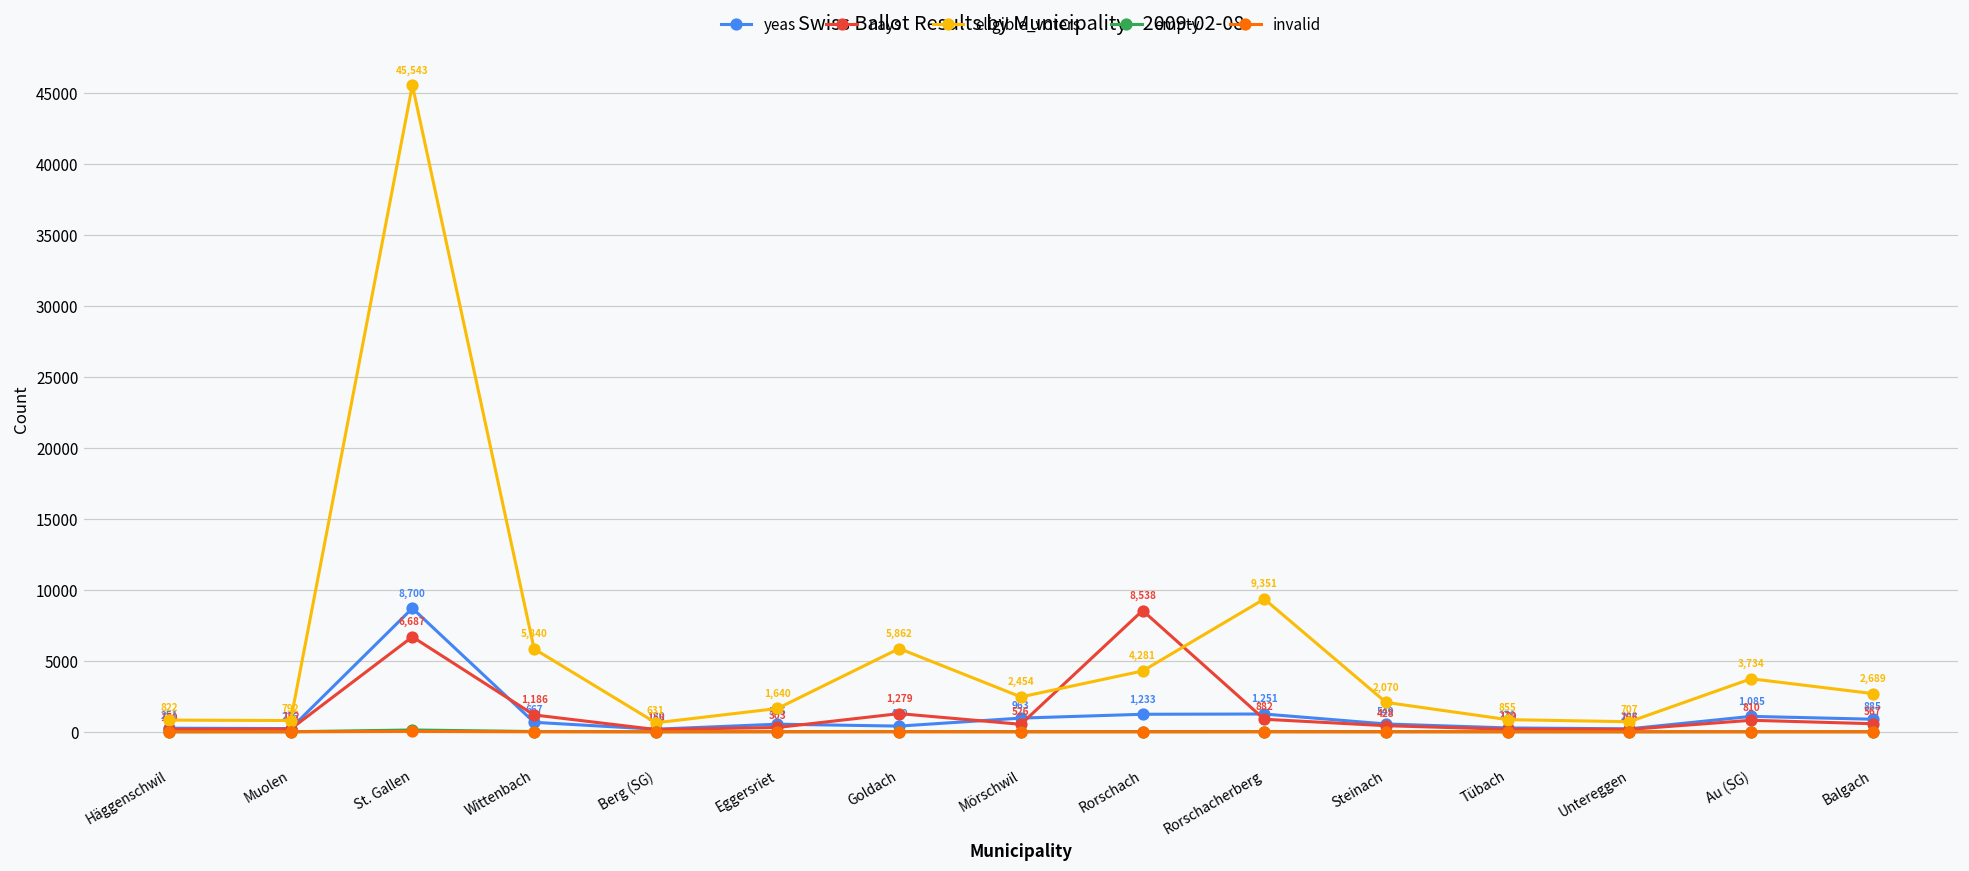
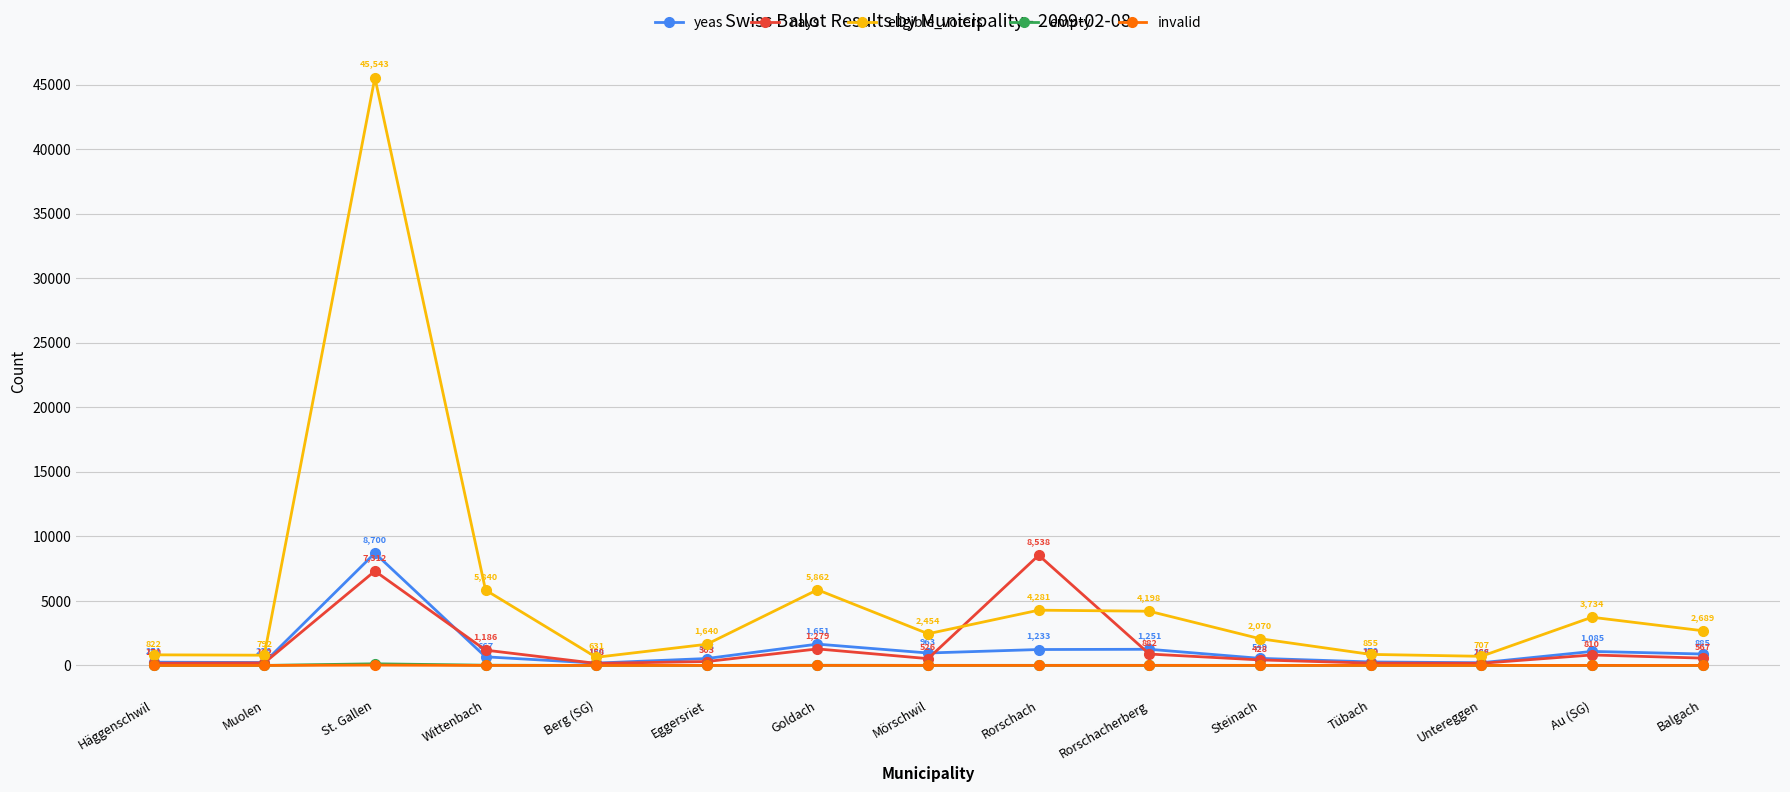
  {
    "yeas": {
      "St. Gallen": "8,700",
-     "Goldach": "400",
+     "Goldach": "1,651",
      "Rorschach": "1,233",
      "Rorschacherberg": "1,251"
    },
    "nays": {
-     "St. Gallen": "6,687",
+     "St. Gallen": "7,312",
      "Wittenbach": "1,186",
      "Goldach": "1,279",
      "Rorschach": "8,538"
    },
    "eligible_voters": {
      "St. Gallen": "45,543",
      "Wittenbach": "5,840",
      "Eggersriet": "1,640",
      "Goldach": "5,862",
      "Mörschwil": "2,454",
      "Rorschach": "4,281",
-     "Rorschacherberg": "9,351",
+     "Rorschacherberg": "4,198",
      "Steinach": "2,070",
      "Au (SG)": "3,734",
      "Balgach": "2,689"
    }
  }
